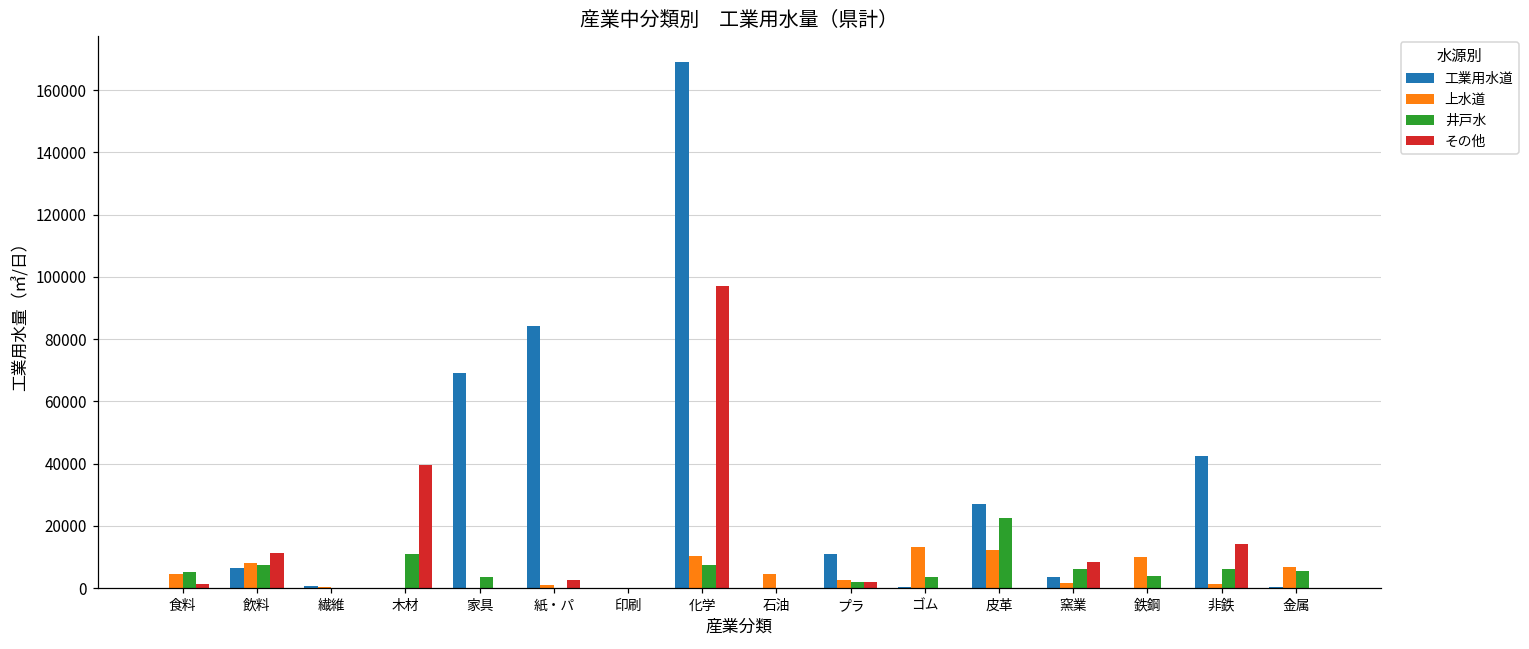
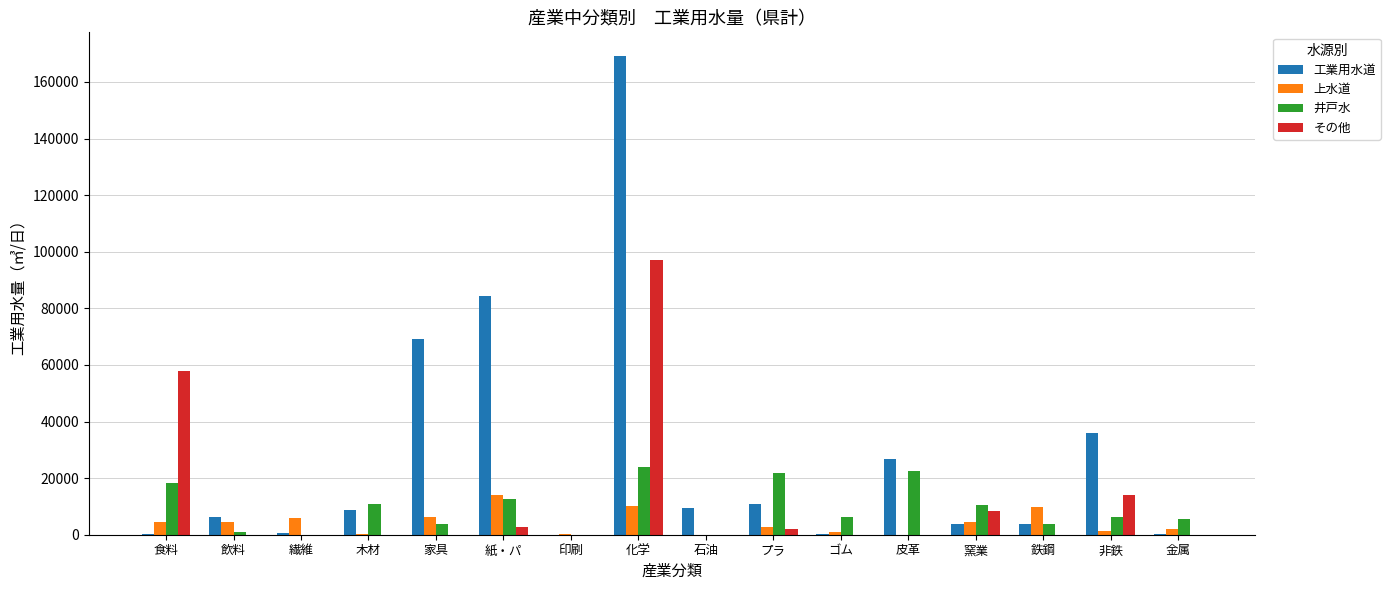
  {
    "工業用水道": {
      "飲料": 6000,
-     "木材": 0,
+     "木材": 9000,
      "家具": 69000,
      "紙・パ": 84000,
      "印刷": 0,
      "化学": 169000,
-     "石油": 0,
+     "石油": 9000,
      "プラ": 11000,
      "皮革": 27000,
      "窯業": 4000,
-     "鉄鋼": 0,
-     "非鉄": 42000
+     "鉄鋼": 4000,
+     "非鉄": 36000
    },
    "上水道": {
      "食料": 5000,
-     "飲料": 8000,
-     "繊維": 0,
-     "家具": 0,
-     "紙・パ": 1000,
+     "飲料": 4000,
+     "繊維": 6000,
+     "家具": 6000,
+     "紙・パ": 14000,
      "化学": 10000,
-     "石油": 5000,
+     "石油": 0,
      "プラ": 3000,
-     "ゴム": 13000,
-     "皮革": 12000,
-     "窯業": 2000,
+     "ゴム": 1000,
+     "皮革": 0,
+     "窯業": 5000,
      "鉄鋼": 10000,
      "非鉄": 1000,
-     "金属": 7000
+     "金属": 2000
    },
    "井戸水": {
-     "食料": 5000,
-     "飲料": 7000,
+     "食料": 18000,
+     "飲料": 1000,
      "木材": 11000,
      "家具": 4000,
-     "紙・パ": 0,
+     "紙・パ": 13000,
      "印刷": 0,
-     "化学": 7000,
+     "化学": 24000,
      "石油": 0,
-     "プラ": 2000,
-     "ゴム": 4000,
+     "プラ": 22000,
+     "ゴム": 6000,
      "皮革": 23000,
-     "窯業": 6000,
+     "窯業": 10000,
      "鉄鋼": 4000,
      "非鉄": 6000,
      "金属": 6000
    },
    "その他": {
-     "食料": 2000,
-     "飲料": 11000,
-     "木材": 40000,
+     "食料": 58000,
+     "飲料": 0,
+     "木材": 0,
      "家具": 0,
      "紙・パ": 3000,
      "印刷": 0,
      "化学": 97000,
      "石油": 0,
      "プラ": 2000,
      "皮革": 0,
      "窯業": 8000,
      "鉄鋼": 0,
      "非鉄": 14000
    }
  }
